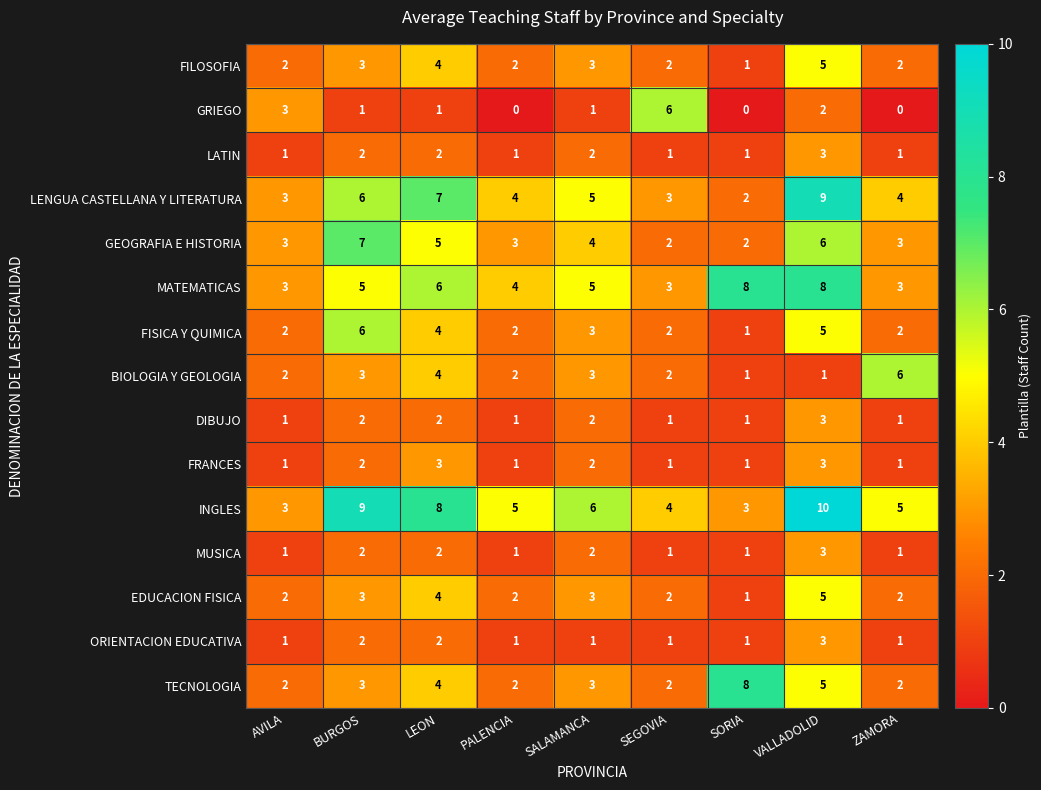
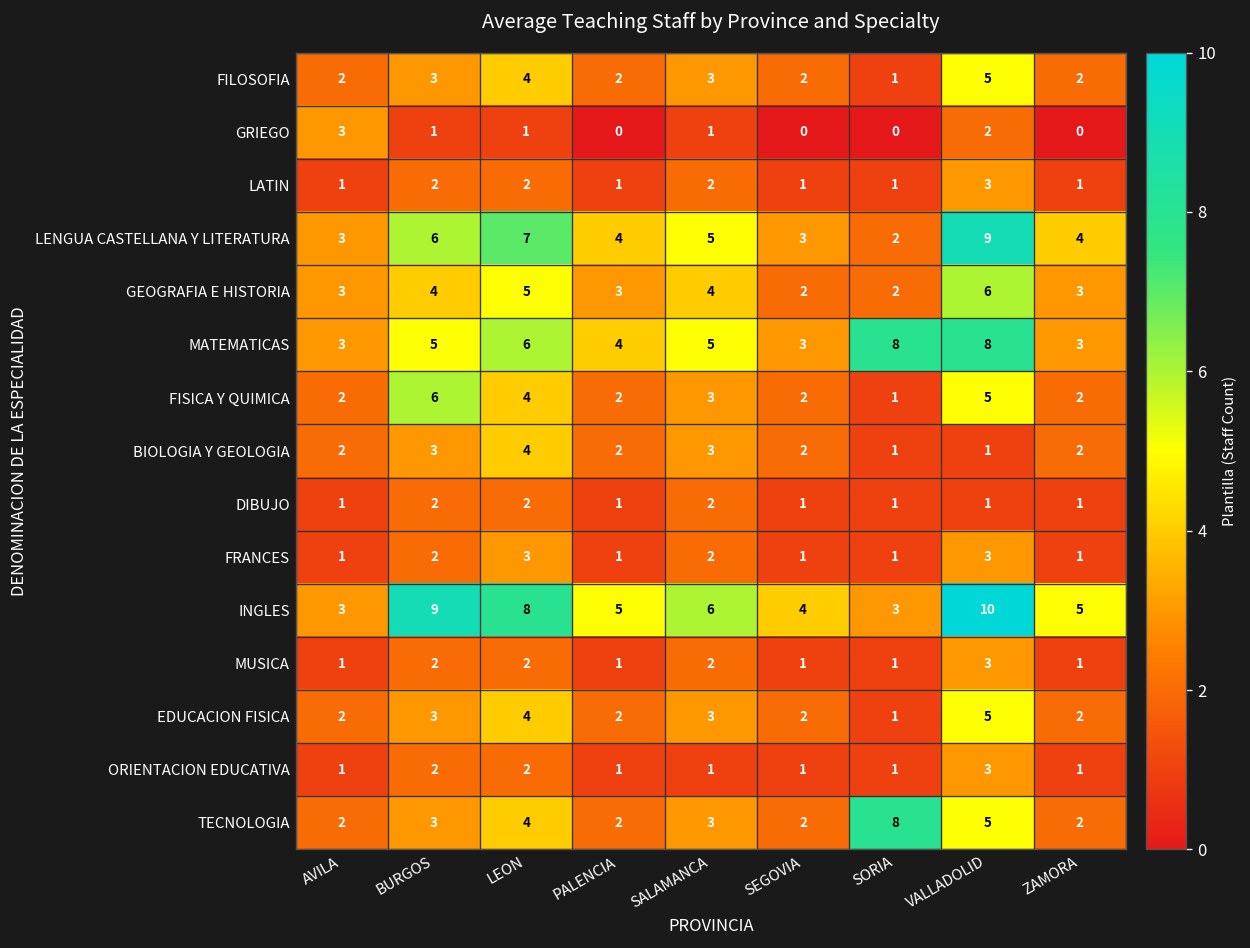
  {
    "FILOSOFIA": {
      "AVILA": 2,
      "BURGOS": 3,
      "LEON": 4,
      "PALENCIA": 2,
      "SALAMANCA": 3,
      "SEGOVIA": 2,
      "SORIA": 1,
      "VALLADOLID": 5,
      "ZAMORA": 2
    },
    "GRIEGO": {
      "AVILA": 3,
      "BURGOS": 1,
      "LEON": 1,
      "PALENCIA": 0,
      "SALAMANCA": 1,
-     "SEGOVIA": 6,
+     "SEGOVIA": 0,
      "SORIA": 0,
      "VALLADOLID": 2,
      "ZAMORA": 0
    },
    "LATIN": {
      "AVILA": 1,
      "BURGOS": 2,
      "LEON": 2,
      "PALENCIA": 1,
      "SALAMANCA": 2,
      "SEGOVIA": 1,
      "SORIA": 1,
      "VALLADOLID": 3,
      "ZAMORA": 1
    },
    "LENGUA CASTELLANA Y LITERATURA": {
      "AVILA": 3,
      "BURGOS": 6,
      "LEON": 7,
      "PALENCIA": 4,
      "SALAMANCA": 5,
      "SEGOVIA": 3,
      "SORIA": 2,
      "VALLADOLID": 9,
      "ZAMORA": 4
    },
    "GEOGRAFIA E HISTORIA": {
      "AVILA": 3,
-     "BURGOS": 7,
+     "BURGOS": 4,
      "LEON": 5,
      "PALENCIA": 3,
      "SALAMANCA": 4,
      "SEGOVIA": 2,
      "SORIA": 2,
      "VALLADOLID": 6,
      "ZAMORA": 3
    },
    "MATEMATICAS": {
      "AVILA": 3,
      "BURGOS": 5,
      "LEON": 6,
      "PALENCIA": 4,
      "SALAMANCA": 5,
      "SEGOVIA": 3,
      "SORIA": 8,
      "VALLADOLID": 8,
      "ZAMORA": 3
    },
    "FISICA Y QUIMICA": {
      "AVILA": 2,
      "BURGOS": 6,
      "LEON": 4,
      "PALENCIA": 2,
      "SALAMANCA": 3,
      "SEGOVIA": 2,
      "SORIA": 1,
      "VALLADOLID": 5,
      "ZAMORA": 2
    },
    "BIOLOGIA Y GEOLOGIA": {
      "AVILA": 2,
      "BURGOS": 3,
      "LEON": 4,
      "PALENCIA": 2,
      "SALAMANCA": 3,
      "SEGOVIA": 2,
      "SORIA": 1,
      "VALLADOLID": 1,
-     "ZAMORA": 6
+     "ZAMORA": 2
    },
    "DIBUJO": {
      "AVILA": 1,
      "BURGOS": 2,
      "LEON": 2,
      "PALENCIA": 1,
      "SALAMANCA": 2,
      "SEGOVIA": 1,
      "SORIA": 1,
-     "VALLADOLID": 3,
+     "VALLADOLID": 1,
      "ZAMORA": 1
    },
    "FRANCES": {
      "AVILA": 1,
      "BURGOS": 2,
      "LEON": 3,
      "PALENCIA": 1,
      "SALAMANCA": 2,
      "SEGOVIA": 1,
      "SORIA": 1,
      "VALLADOLID": 3,
      "ZAMORA": 1
    },
    "INGLES": {
      "AVILA": 3,
      "BURGOS": 9,
      "LEON": 8,
      "PALENCIA": 5,
      "SALAMANCA": 6,
      "SEGOVIA": 4,
      "SORIA": 3,
      "VALLADOLID": 10,
      "ZAMORA": 5
    },
    "MUSICA": {
      "AVILA": 1,
      "BURGOS": 2,
      "LEON": 2,
      "PALENCIA": 1,
      "SALAMANCA": 2,
      "SEGOVIA": 1,
      "SORIA": 1,
      "VALLADOLID": 3,
      "ZAMORA": 1
    },
    "EDUCACION FISICA": {
      "AVILA": 2,
      "BURGOS": 3,
      "LEON": 4,
      "PALENCIA": 2,
      "SALAMANCA": 3,
      "SEGOVIA": 2,
      "SORIA": 1,
      "VALLADOLID": 5,
      "ZAMORA": 2
    },
    "ORIENTACION EDUCATIVA": {
      "AVILA": 1,
      "BURGOS": 2,
      "LEON": 2,
      "PALENCIA": 1,
      "SALAMANCA": 1,
      "SEGOVIA": 1,
      "SORIA": 1,
      "VALLADOLID": 3,
      "ZAMORA": 1
    },
    "TECNOLOGIA": {
      "AVILA": 2,
      "BURGOS": 3,
      "LEON": 4,
      "PALENCIA": 2,
      "SALAMANCA": 3,
      "SEGOVIA": 2,
      "SORIA": 8,
      "VALLADOLID": 5,
      "ZAMORA": 2
    }
  }
